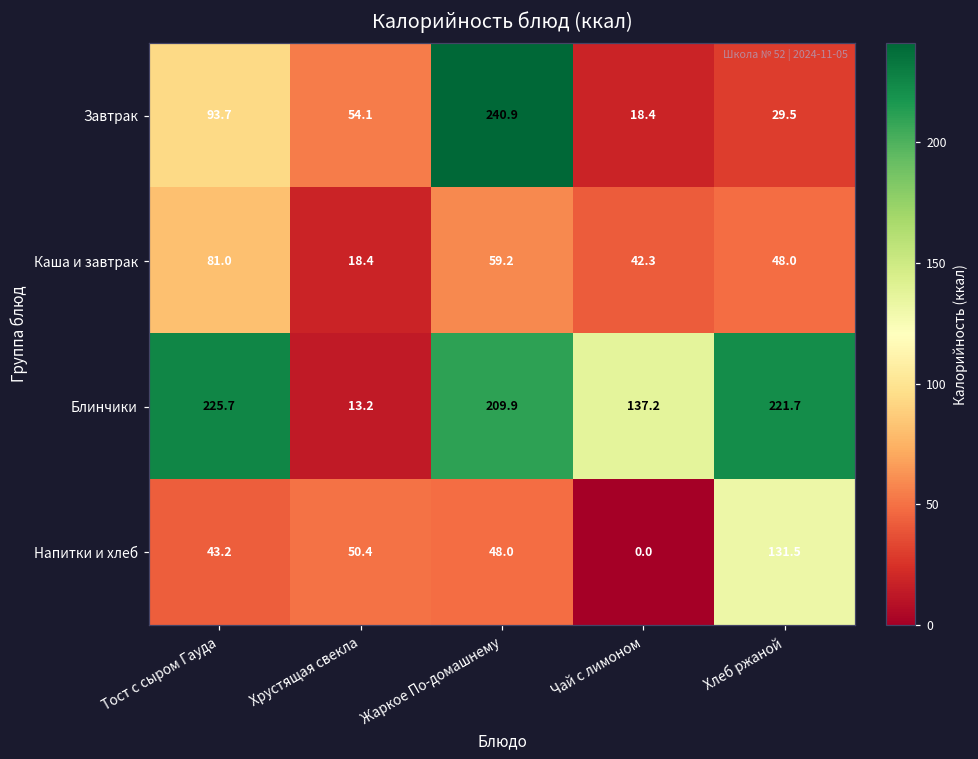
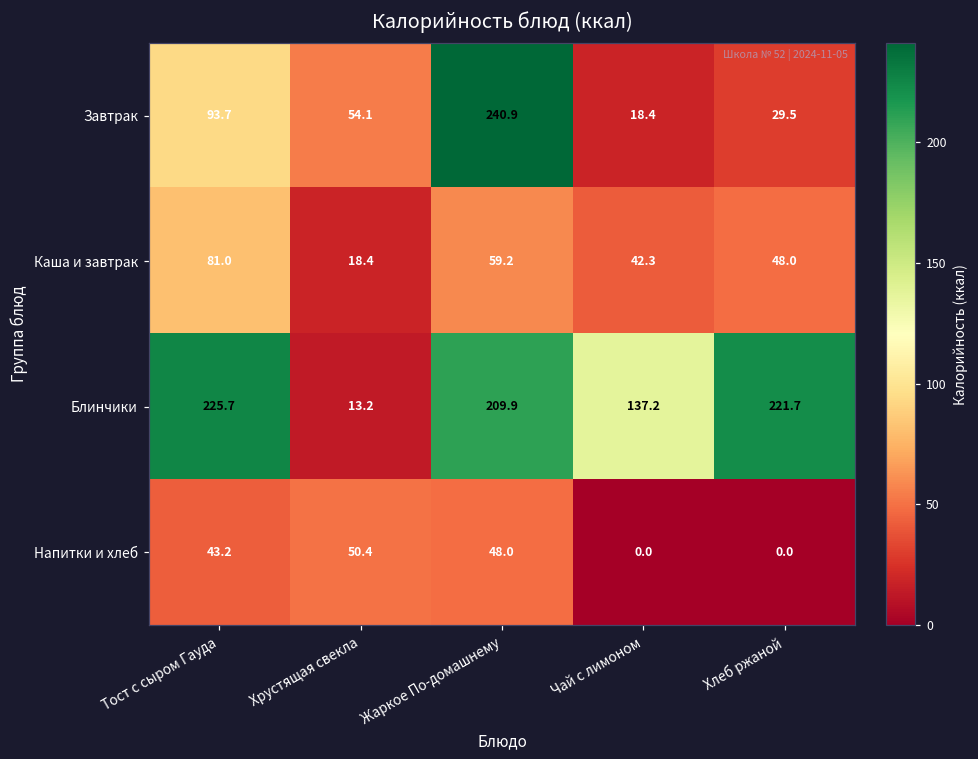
  {
    "Завтрак": {
      "Тост с сыром Гауда": 93.7,
      "Хрустящая свекла": 54.1,
      "Жаркое По-домашнему": 240.9,
      "Чай с лимоном": 18.4
    },
    "Каша и завтрак": {
      "Тост с сыром Гауда": 81.0,
      "Хрустящая свекла": 18.4,
      "Жаркое По-домашнему": 59.2,
      "Чай с лимоном": 42.3,
      "Хлеб ржаной": 48.0
    },
    "Блинчики": {
      "Тост с сыром Гауда": 225.7,
      "Хрустящая свекла": 13.2,
      "Жаркое По-домашнему": 209.9,
      "Чай с лимоном": 137.2,
      "Хлеб ржаной": 221.7
    },
    "Напитки и хлеб": {
      "Тост с сыром Гауда": 43.2,
      "Хрустящая свекла": 50.4,
      "Жаркое По-домашнему": 48.0,
      "Чай с лимоном": 0.0,
-     "Хлеб ржаной": 131.5
+     "Хлеб ржаной": 0.0
    }
  }
